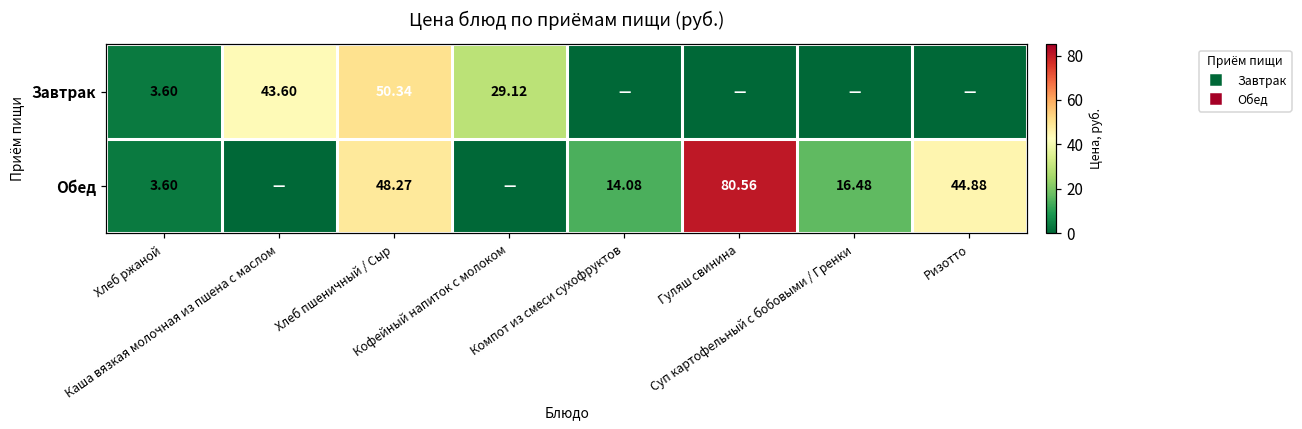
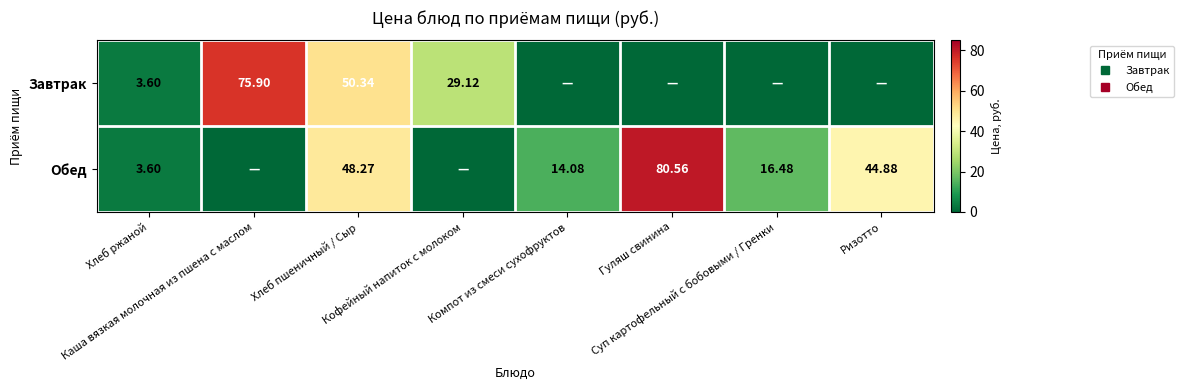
  {
    "Завтрак": {
      "Хлеб ржаной": 3.60,
-     "Каша вязкая молочная из пшена с маслом": 43.60,
+     "Каша вязкая молочная из пшена с маслом": 75.90,
      "Хлеб пшеничный / Сыр": 50.34,
      "Кофейный напиток с молоком": 29.12
    },
    "Обед": {
      "Хлеб ржаной": 3.60,
      "Хлеб пшеничный / Сыр": 48.27,
      "Компот из смеси сухофруктов": 14.08,
      "Гуляш свинина": 80.56,
      "Суп картофельный с бобовыми / Гренки": 16.48,
      "Ризотто": 44.88
    }
  }
